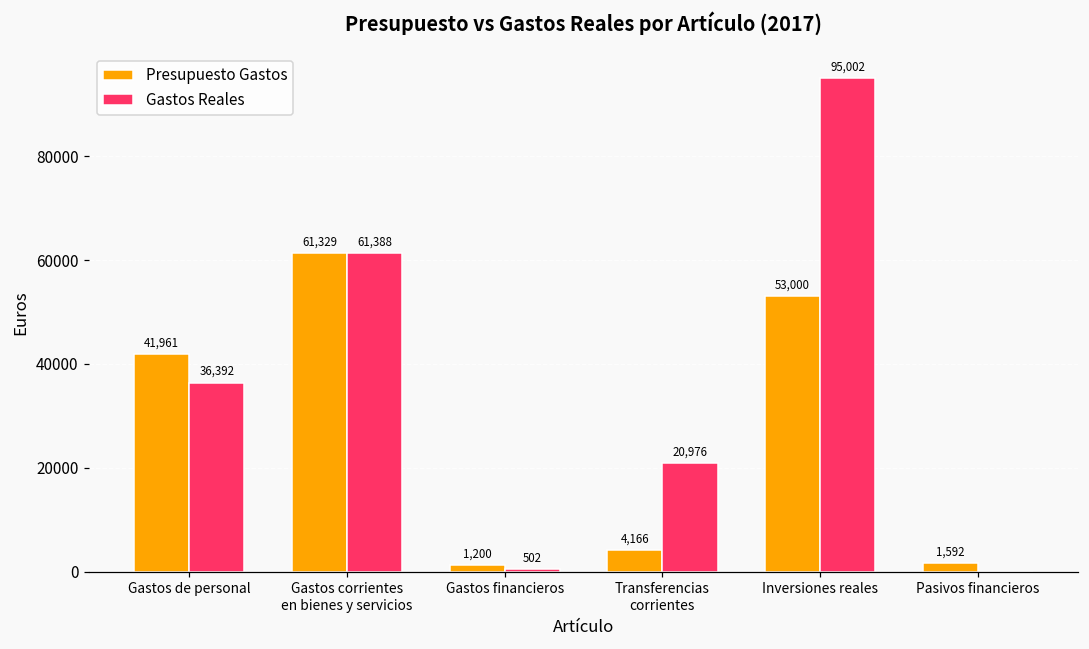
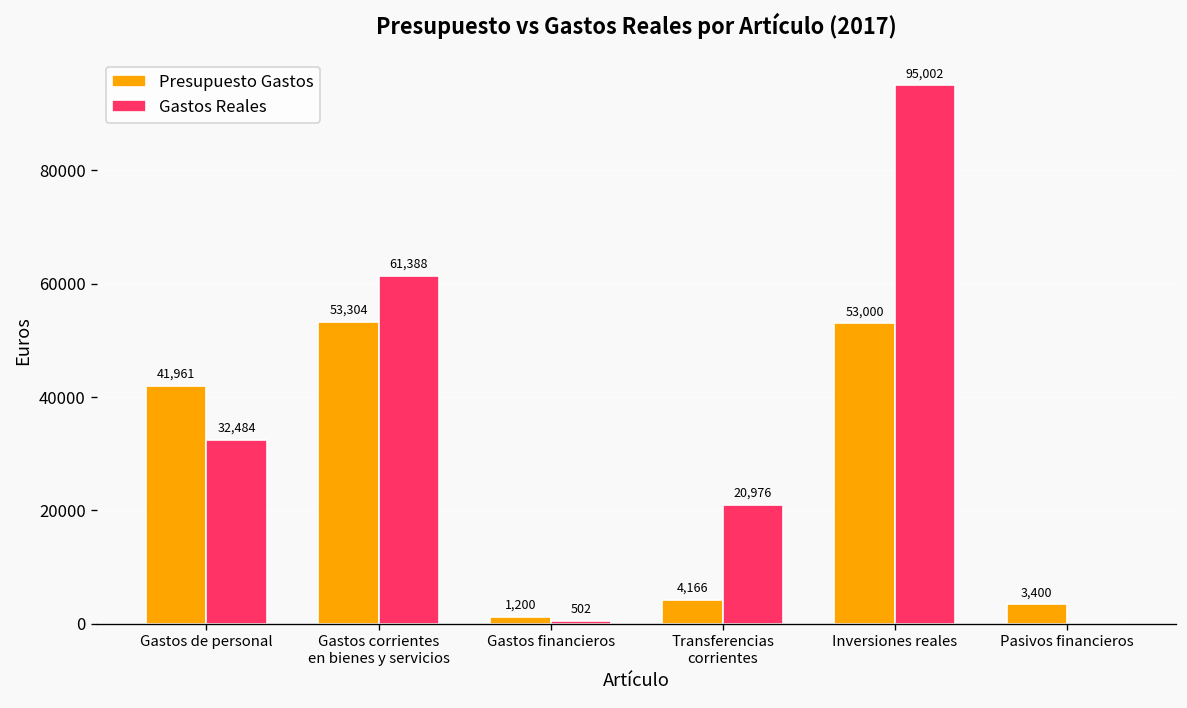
  {
    "Presupuesto Gastos": {
      "Gastos de personal": "41,961",
-     "Gastos corrientes en bienes y servicios": "61,329",
+     "Gastos corrientes en bienes y servicios": "53,304",
      "Gastos financieros": "1,200",
      "Transferencias corrientes": "4,166",
      "Inversiones reales": "53,000",
-     "Pasivos financieros": "1,592"
+     "Pasivos financieros": "3,400"
    },
    "Gastos Reales": {
-     "Gastos de personal": "36,392",
+     "Gastos de personal": "32,484",
      "Gastos corrientes en bienes y servicios": "61,388",
      "Gastos financieros": "502",
      "Transferencias corrientes": "20,976",
      "Inversiones reales": "95,002"
    }
  }
